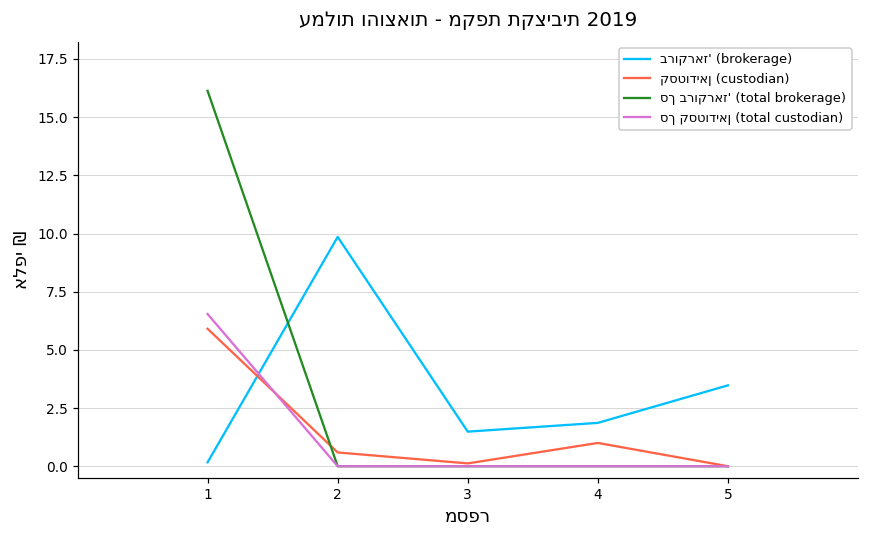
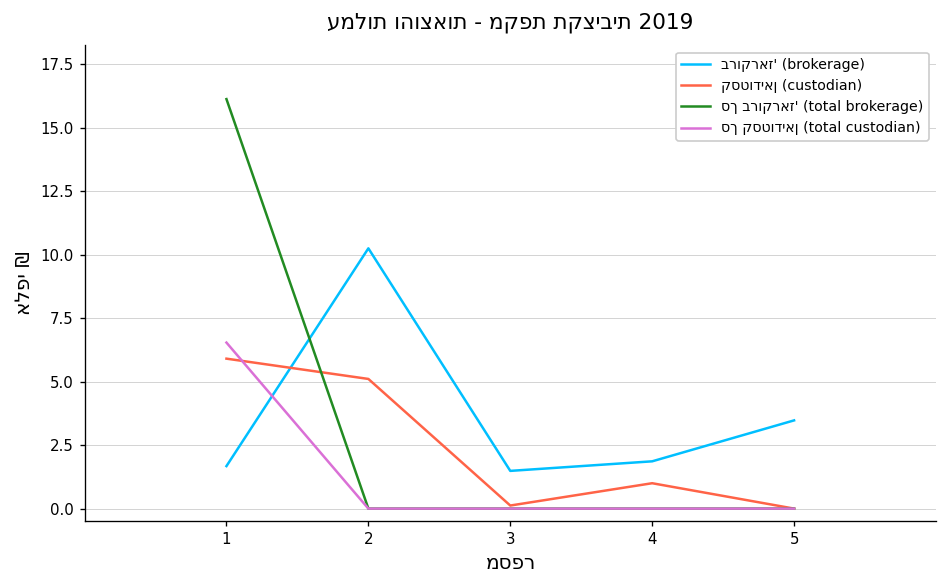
  {
    "ברוקראז' (brokerage)": {
-     "1": 0.2,
-     "2": 9.9,
+     "1": 1.7,
+     "2": 10.3,
      "3": 1.5,
      "4": 1.9,
      "5": 3.5
    },
    "קסטודיאן (custodian)": {
      "1": 5.9,
-     "2": 0.6,
+     "2": 5.1,
      "4": 1.0
    },
    "סך ברוקראז' (total brokerage)": {
      "1": 16.1
    },
    "סך קסטודיאן (total custodian)": {
      "1": 6.5
    }
  }
